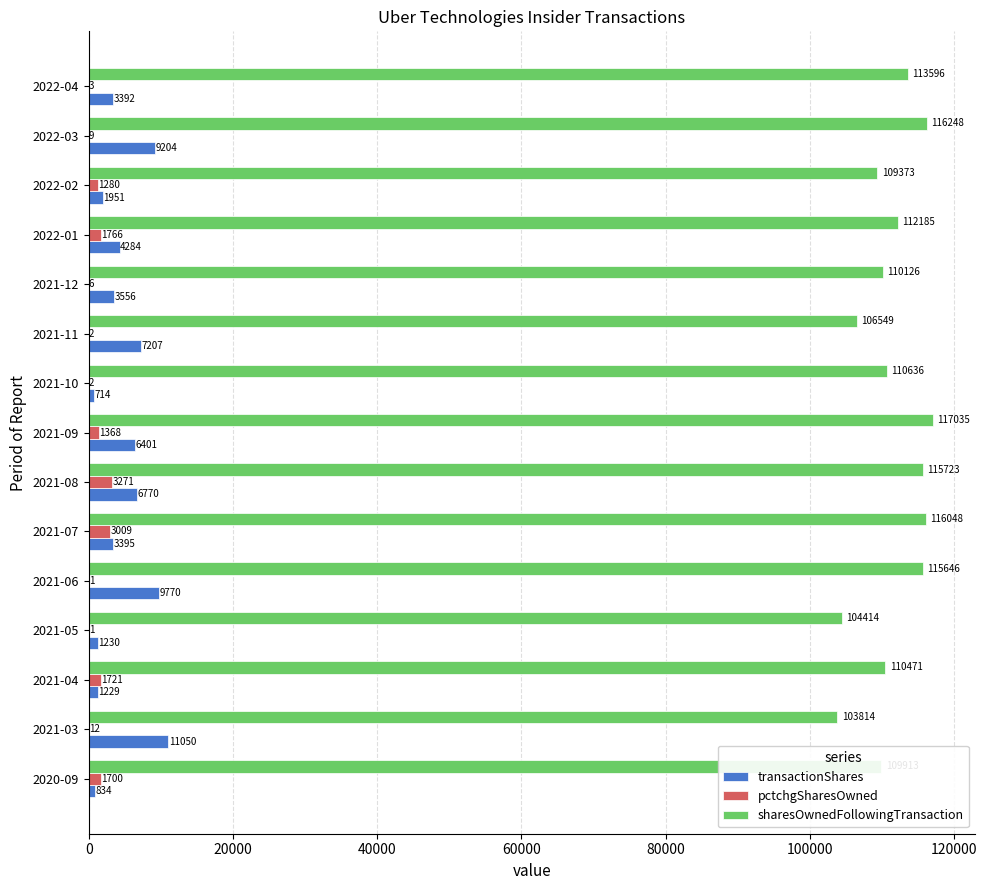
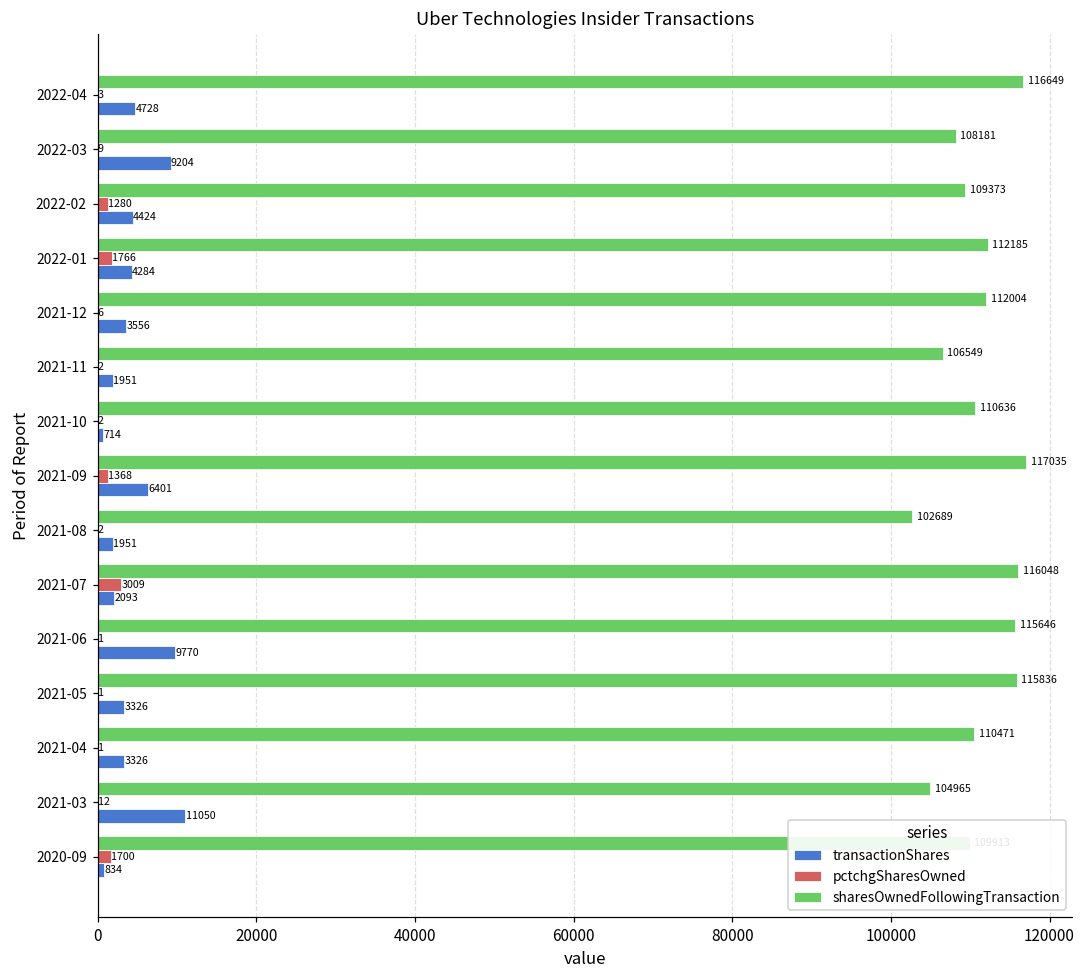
  {
    "transactionShares": {
-     "2022-04": 3392,
+     "2022-04": 4728,
      "2022-03": 9204,
-     "2022-02": 1951,
+     "2022-02": 4424,
      "2022-01": 4284,
      "2021-12": 3556,
-     "2021-11": 7207,
+     "2021-11": 1951,
      "2021-10": 714,
      "2021-09": 6401,
-     "2021-08": 6770,
-     "2021-07": 3395,
+     "2021-08": 1951,
+     "2021-07": 2093,
      "2021-06": 9770,
-     "2021-05": 1230,
-     "2021-04": 1229,
+     "2021-05": 3326,
+     "2021-04": 3326,
      "2021-03": 11050,
      "2020-09": 834
    },
    "pctchgSharesOwned": {
      "2022-04": 3,
      "2022-03": 9,
      "2022-02": 1280,
      "2022-01": 1766,
      "2021-12": 6,
      "2021-11": 2,
      "2021-10": 2,
      "2021-09": 1368,
-     "2021-08": 3271,
+     "2021-08": 2,
      "2021-07": 3009,
      "2021-06": 1,
      "2021-05": 1,
-     "2021-04": 1721,
+     "2021-04": 1,
      "2021-03": 12,
      "2020-09": 1700
    },
    "sharesOwnedFollowingTransaction": {
-     "2022-04": 113596,
-     "2022-03": 116248,
+     "2022-04": 116649,
+     "2022-03": 108181,
      "2022-02": 109373,
      "2022-01": 112185,
-     "2021-12": 110126,
+     "2021-12": 112004,
      "2021-11": 106549,
      "2021-10": 110636,
      "2021-09": 117035,
-     "2021-08": 115723,
+     "2021-08": 102689,
      "2021-07": 116048,
      "2021-06": 115646,
-     "2021-05": 104414,
+     "2021-05": 115836,
      "2021-04": 110471,
-     "2021-03": 103814
+     "2021-03": 104965
    }
  }
